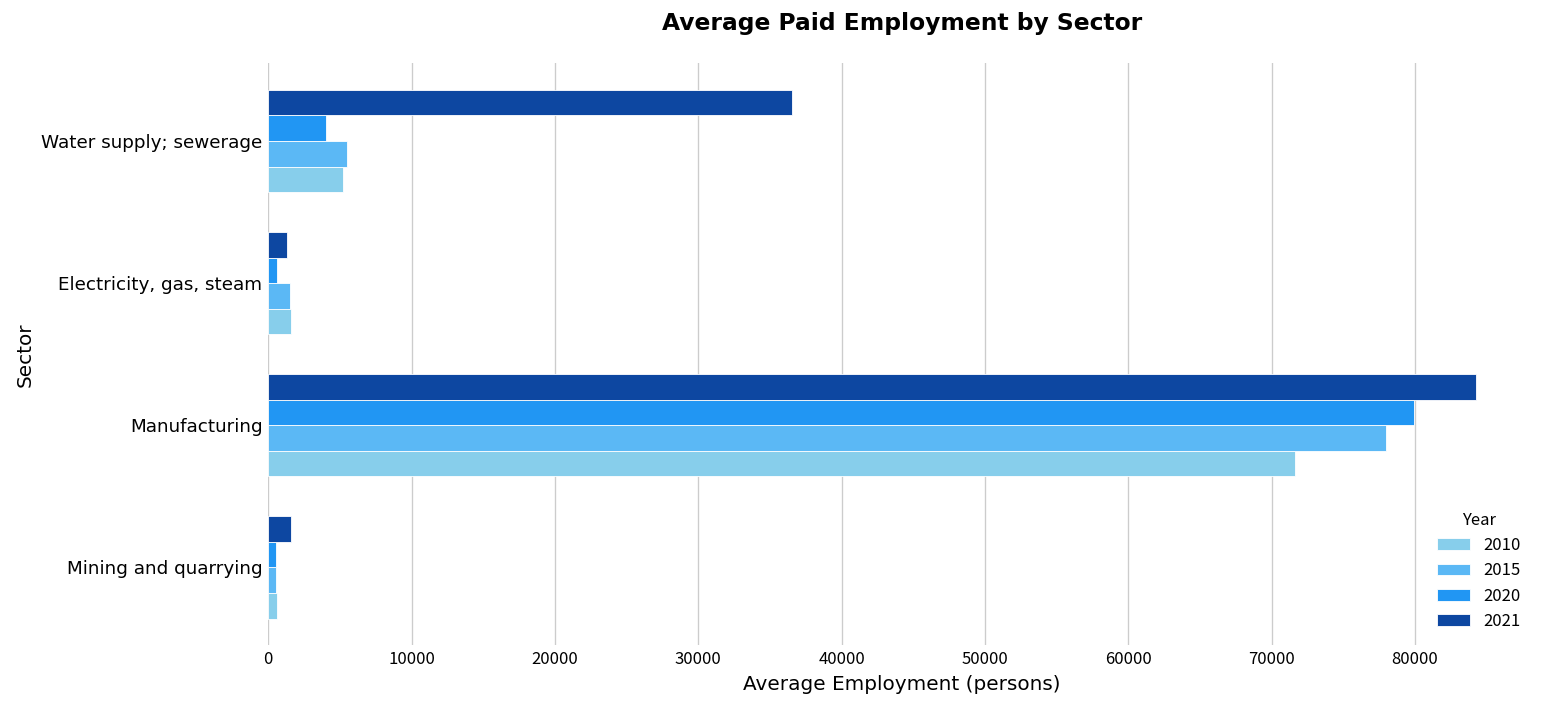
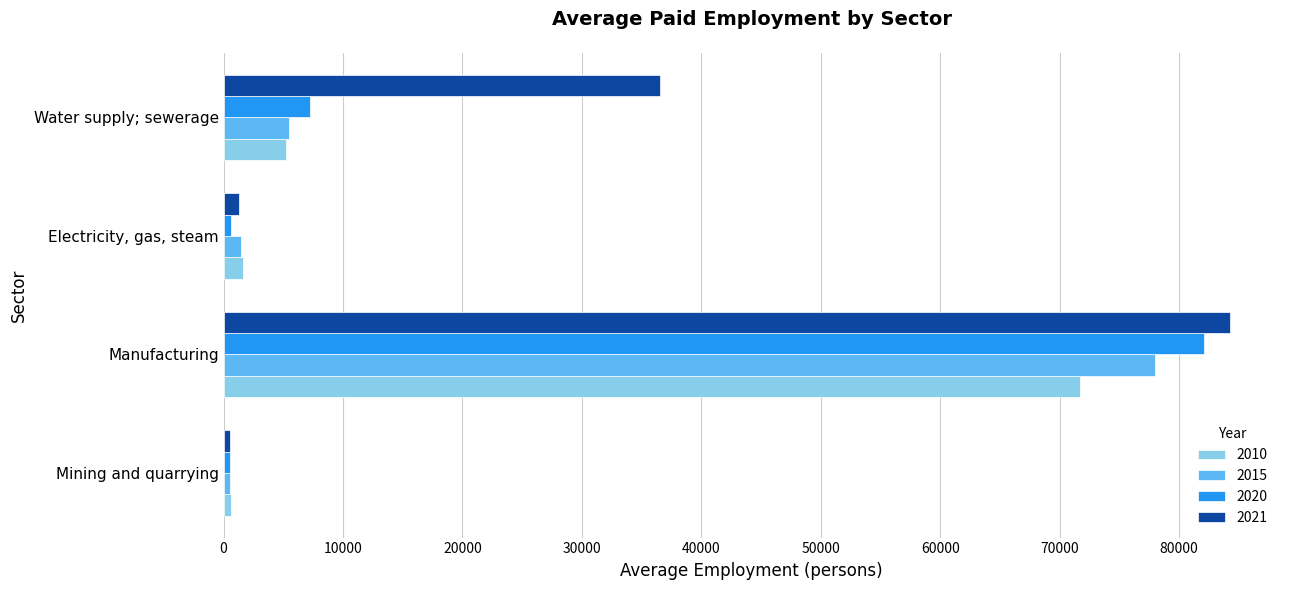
  {
    "2020": {
-     "Water supply; sewerage": 4000,
+     "Water supply; sewerage": 7200,
      "Electricity, gas, steam": 600,
-     "Manufacturing": 79900,
+     "Manufacturing": 82100,
      "Mining and quarrying": 500
    },
    "2021": {
      "Water supply; sewerage": 36600,
      "Electricity, gas, steam": 1300,
      "Manufacturing": 84200,
-     "Mining and quarrying": 1600
+     "Mining and quarrying": 500
    }
  }
